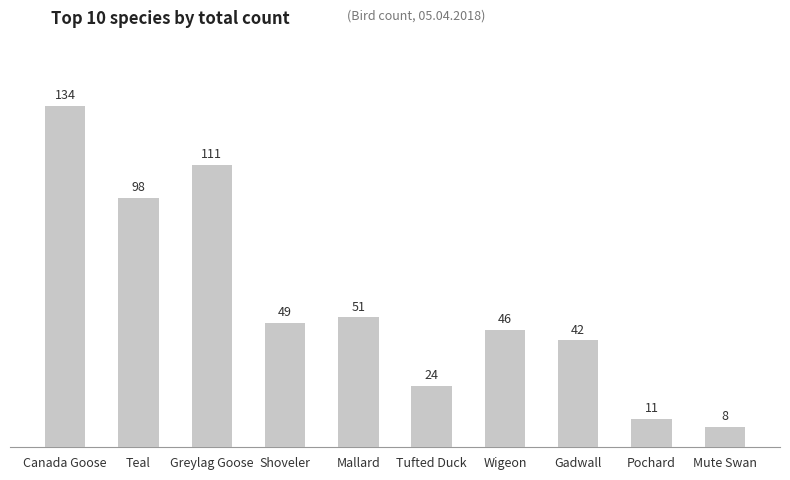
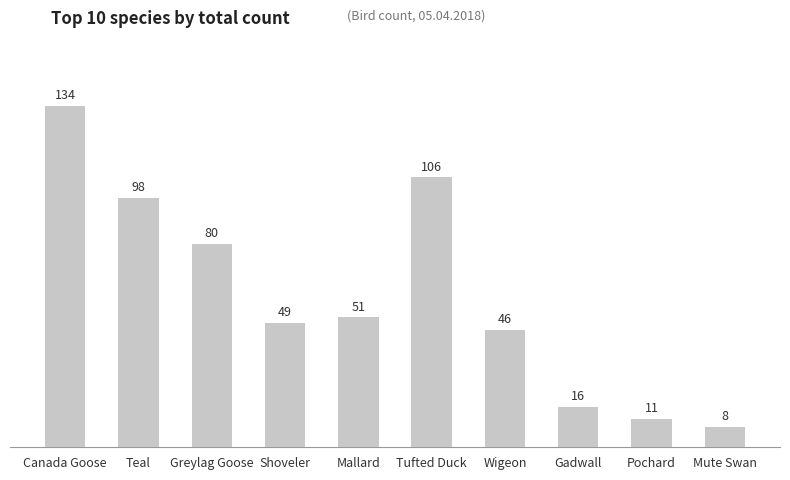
  {
    "Canada Goose": 134,
    "Teal": 98,
-   "Greylag Goose": 111,
+   "Greylag Goose": 80,
    "Shoveler": 49,
    "Mallard": 51,
-   "Tufted Duck": 24,
+   "Tufted Duck": 106,
    "Wigeon": 46,
-   "Gadwall": 42,
+   "Gadwall": 16,
    "Pochard": 11,
    "Mute Swan": 8
  }
